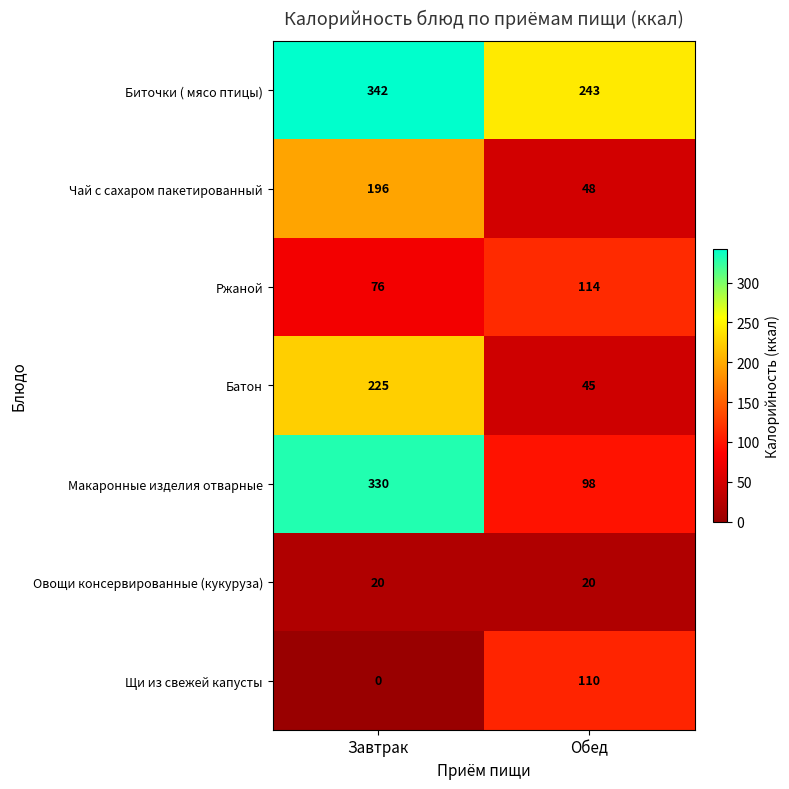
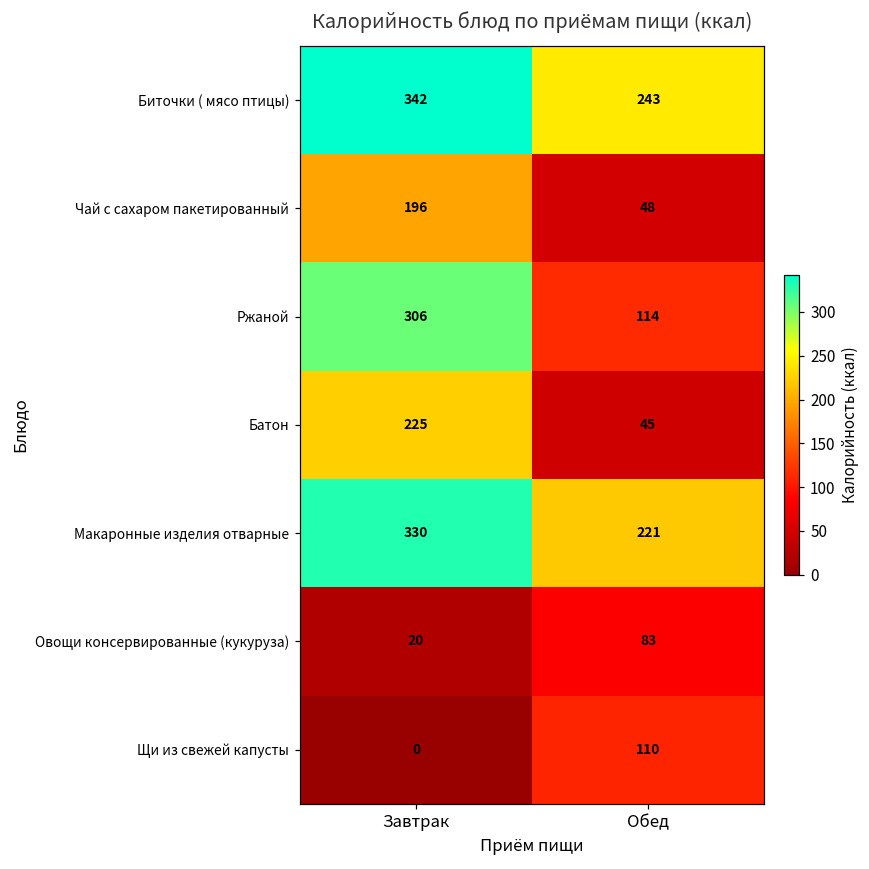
  {
    "Биточки ( мясо птицы)": {
      "Завтрак": 342,
      "Обед": 243
    },
    "Чай с сахаром пакетированный": {
      "Завтрак": 196,
      "Обед": 48
    },
    "Ржаной": {
-     "Завтрак": 76,
+     "Завтрак": 306,
      "Обед": 114
    },
    "Батон": {
      "Завтрак": 225,
      "Обед": 45
    },
    "Макаронные изделия отварные": {
      "Завтрак": 330,
-     "Обед": 98
+     "Обед": 221
    },
    "Овощи консервированные (кукуруза)": {
      "Завтрак": 20,
-     "Обед": 20
+     "Обед": 83
    },
    "Щи из свежей капусты": {
      "Завтрак": 0,
      "Обед": 110
    }
  }
